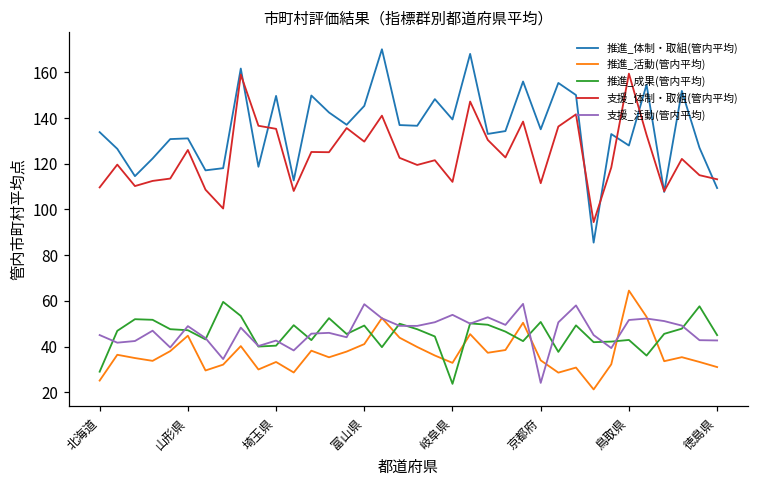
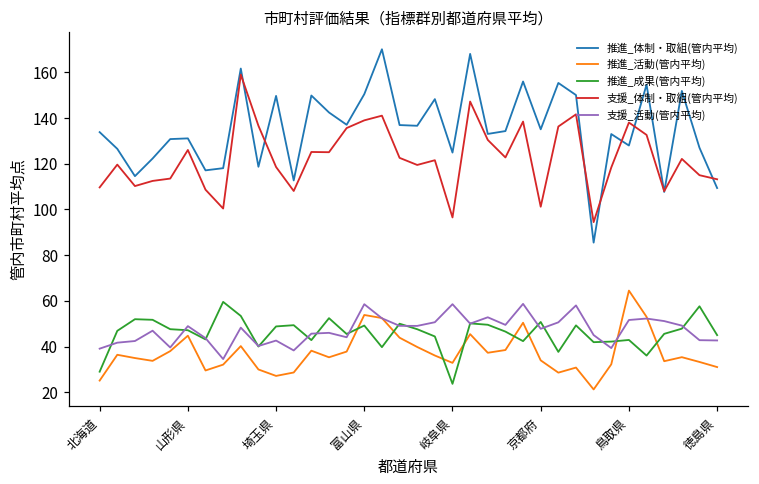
  {
    "推進_体制・取組(管内平均)": {
      "北海道": 134,
      "山形県": 131,
      "埼玉県": 150,
-     "富山県": 145,
-     "岐阜県": 139,
+     "富山県": 150,
+     "岐阜県": 125,
      "京都府": 135,
      "鳥取県": 128,
      "徳島県": 109
    },
    "推進_活動(管内平均)": {
      "北海道": 25,
      "山形県": 45,
-     "埼玉県": 33,
-     "富山県": 41,
+     "埼玉県": 27,
+     "富山県": 54,
      "岐阜県": 33,
      "京都府": 34,
      "鳥取県": 64,
      "徳島県": 31
    },
    "推進_成果(管内平均)": {
      "北海道": 29,
      "山形県": 47,
-     "埼玉県": 40,
+     "埼玉県": 49,
      "富山県": 49,
      "岐阜県": 24,
      "京都府": 51,
      "鳥取県": 43,
      "徳島県": 45
    },
    "支援_体制・取組(管内平均)": {
      "北海道": 110,
      "山形県": 126,
-     "埼玉県": 135,
-     "富山県": 130,
-     "岐阜県": 112,
-     "京都府": 112,
-     "鳥取県": 159,
+     "埼玉県": 119,
+     "富山県": 139,
+     "岐阜県": 97,
+     "京都府": 101,
+     "鳥取県": 138,
      "徳島県": 113
    },
    "支援_活動(管内平均)": {
-     "北海道": 45,
+     "北海道": 39,
      "山形県": 49,
      "埼玉県": 43,
      "富山県": 59,
-     "岐阜県": 54,
-     "京都府": 24,
+     "岐阜県": 59,
+     "京都府": 48,
      "鳥取県": 52,
      "徳島県": 43
    }
  }
